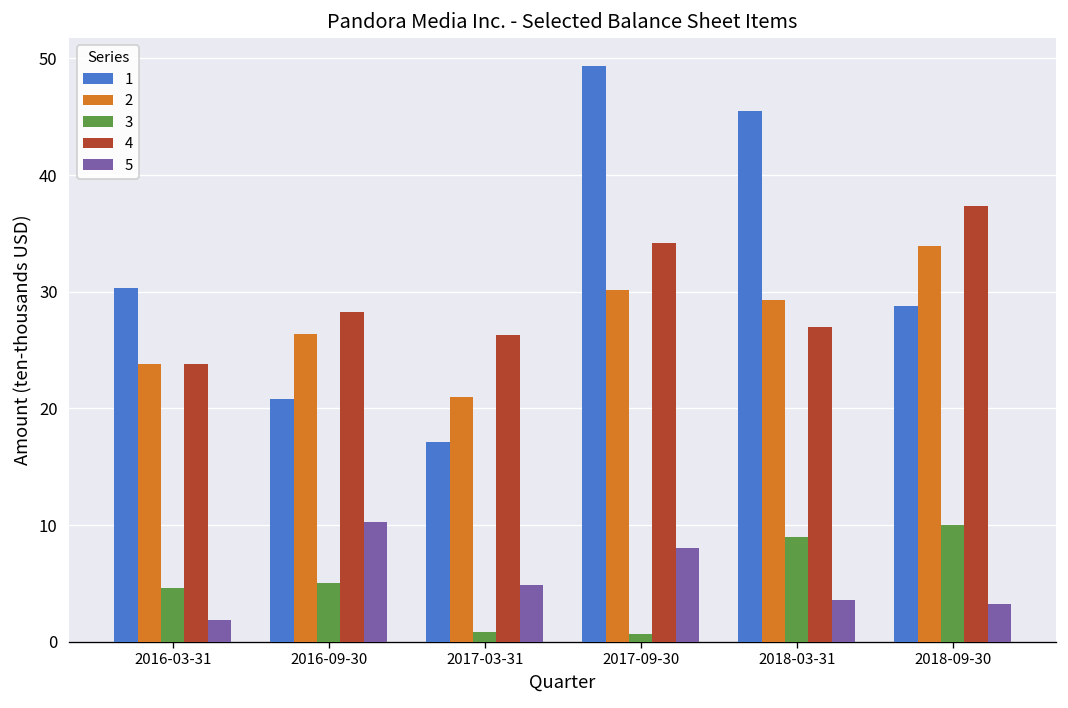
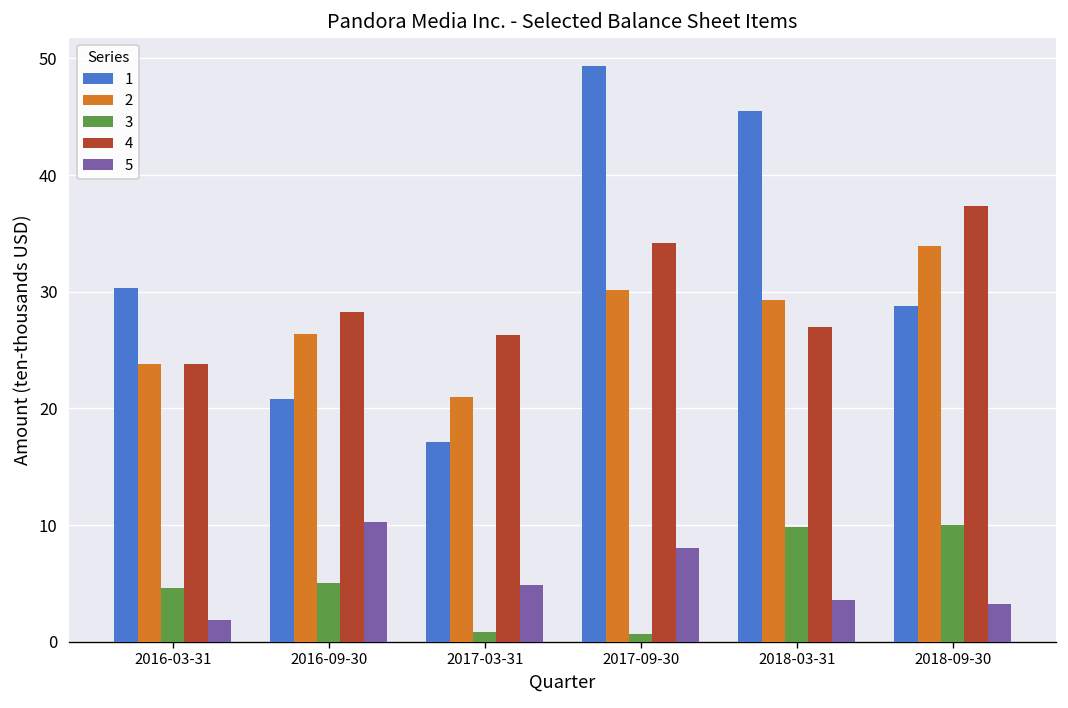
  {
    "1": {
      "2016-03-31": 30,
      "2016-09-30": 21,
      "2017-03-31": 17,
      "2017-09-30": 49,
      "2018-03-31": 45,
      "2018-09-30": 29
    },
    "2": {
      "2016-03-31": 24,
      "2016-09-30": 26,
      "2017-03-31": 21,
      "2017-09-30": 30,
      "2018-03-31": 29,
      "2018-09-30": 34
    },
    "3": {
      "2016-03-31": 5,
      "2016-09-30": 5,
      "2017-03-31": 1,
      "2017-09-30": 1,
-     "2018-03-31": 9,
+     "2018-03-31": 10,
      "2018-09-30": 10
    },
    "4": {
      "2016-03-31": 24,
      "2016-09-30": 28,
      "2017-03-31": 26,
      "2017-09-30": 34,
      "2018-03-31": 27,
      "2018-09-30": 37
    },
    "5": {
      "2016-03-31": 2,
      "2016-09-30": 10,
      "2017-03-31": 5,
      "2017-09-30": 8,
      "2018-03-31": 4,
      "2018-09-30": 3
    }
  }
